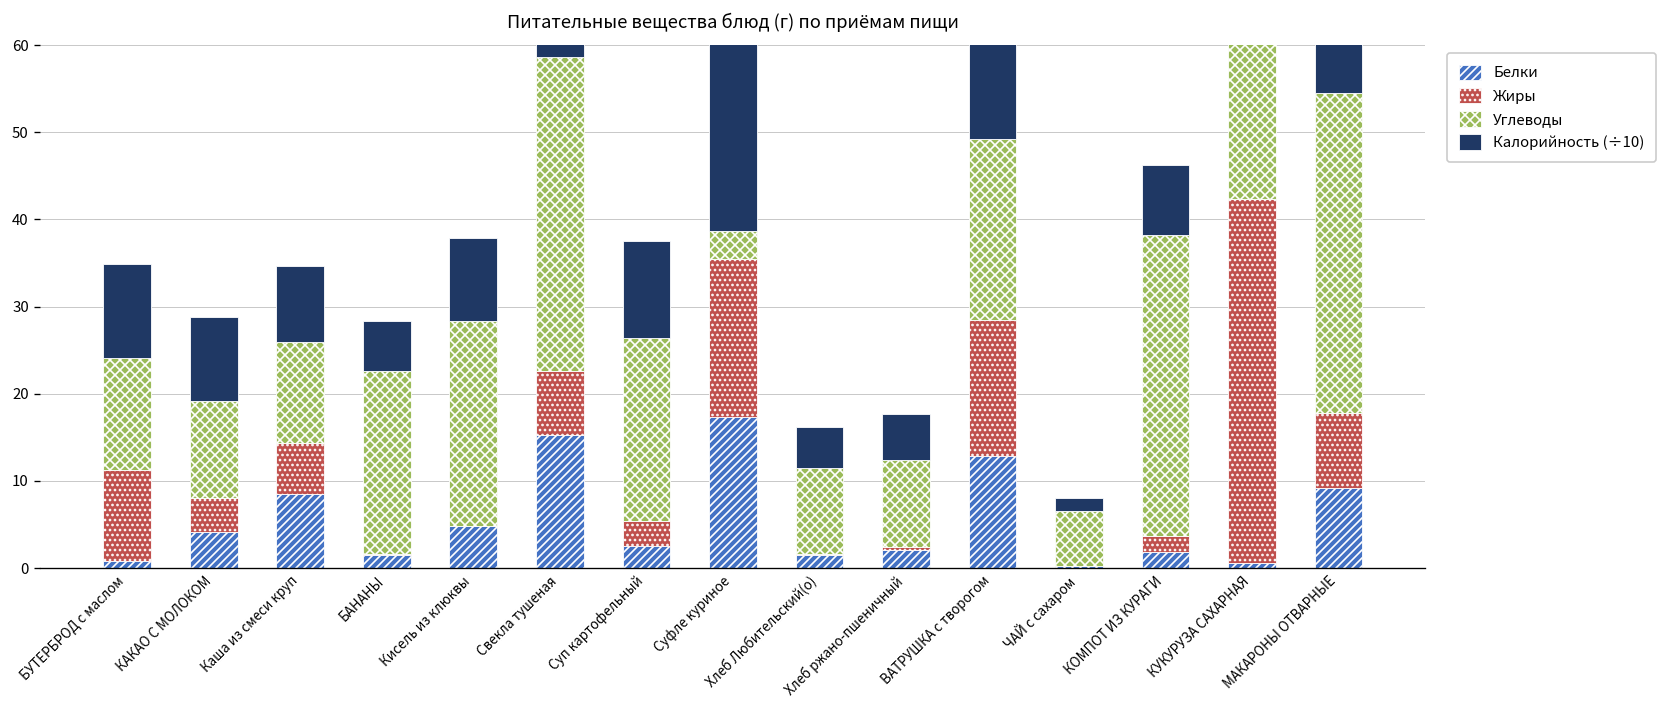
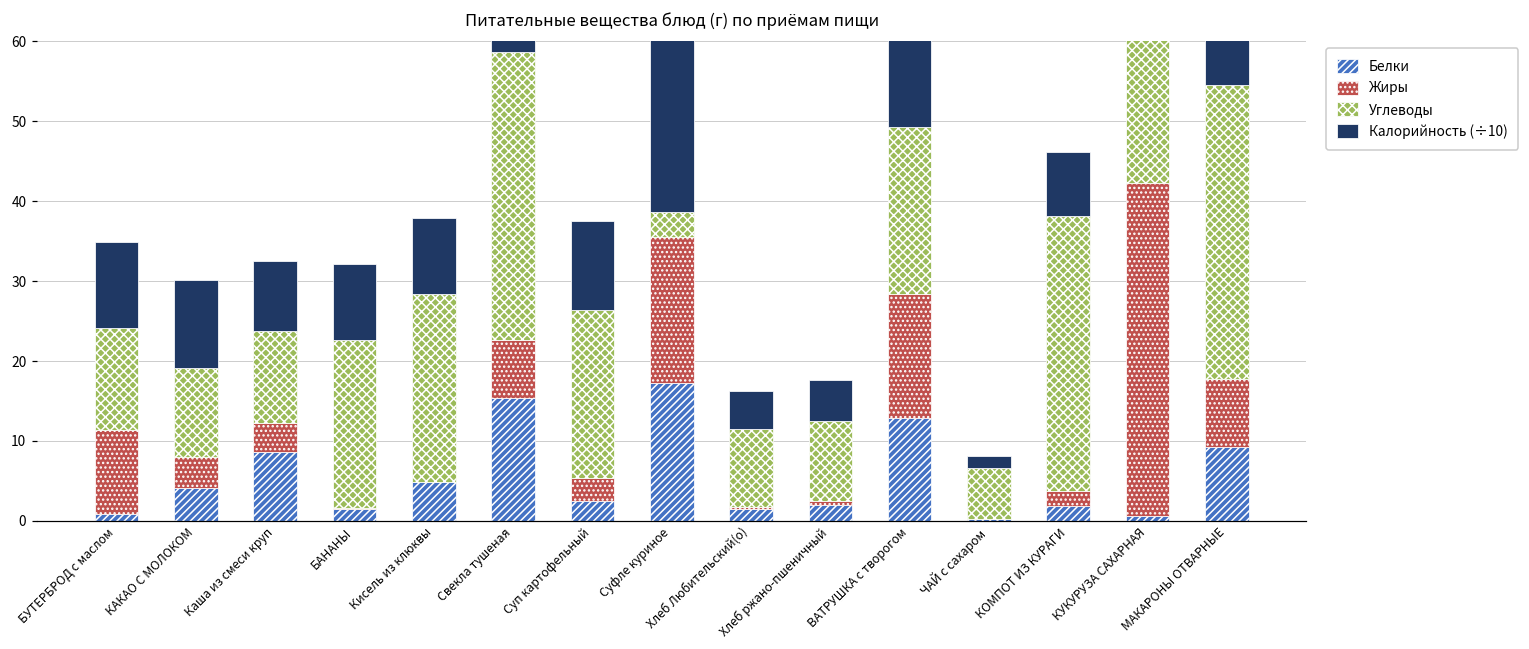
  {
    "Белки": {
      "БУТЕРБРОД с маслом": 1,
      "КАКАО С МОЛОКОМ": 4,
      "Каша из смеси круп": 9,
      "БАНАНЫ": 2,
      "Кисель из клюквы": 5,
      "Свекла тушеная": 15,
      "Суп картофельный": 3,
      "Суфле куриное": 17,
      "Хлеб Любительский(о)": 2,
      "Хлеб ржано-пшеничный": 2,
      "ВАТРУШКА с творогом": 13,
      "КОМПОТ ИЗ КУРАГИ": 2,
      "КУКУРУЗА САХАРНАЯ": 1,
      "МАКАРОНЫ ОТВАРНЫЕ": 9
    },
    "Жиры": {
      "БУТЕРБРОД с маслом": 11,
      "КАКАО С МОЛОКОМ": 4,
-     "Каша из смеси круп": 6,
+     "Каша из смеси круп": 4,
      "Свекла тушеная": 7,
      "Суп картофельный": 3,
      "Суфле куриное": 18,
      "Хлеб ржано-пшеничный": 0,
      "ВАТРУШКА с творогом": 16,
      "ЧАЙ с сахаром": 0,
      "КОМПОТ ИЗ КУРАГИ": 2,
      "КУКУРУЗА САХАРНАЯ": 42,
      "МАКАРОНЫ ОТВАРНЫЕ": 9
    },
    "Углеводы": {
      "БУТЕРБРОД с маслом": 13,
      "КАКАО С МОЛОКОМ": 11,
      "Каша из смеси круп": 12,
      "БАНАНЫ": 21,
      "Кисель из клюквы": 24,
      "Свекла тушеная": 36,
      "Суп картофельный": 21,
      "Суфле куриное": 3,
      "Хлеб Любительский(о)": 10,
      "Хлеб ржано-пшеничный": 10,
      "ВАТРУШКА с творогом": 21,
      "ЧАЙ с сахаром": 6,
      "КОМПОТ ИЗ КУРАГИ": 35,
      "МАКАРОНЫ ОТВАРНЫЕ": 37
    },
    "Калорийность (÷10)": {
      "БУТЕРБРОД с маслом": 11,
-     "КАКАО С МОЛОКОМ": 10,
+     "КАКАО С МОЛОКОМ": 11,
      "Каша из смеси круп": 9,
-     "БАНАНЫ": 6,
+     "БАНАНЫ": 10,
      "Кисель из клюквы": 9,
      "Суп картофельный": 11,
      "Хлеб Любительский(о)": 5,
      "Хлеб ржано-пшеничный": 5,
      "ЧАЙ с сахаром": 1,
      "КОМПОТ ИЗ КУРАГИ": 8
    }
  }
